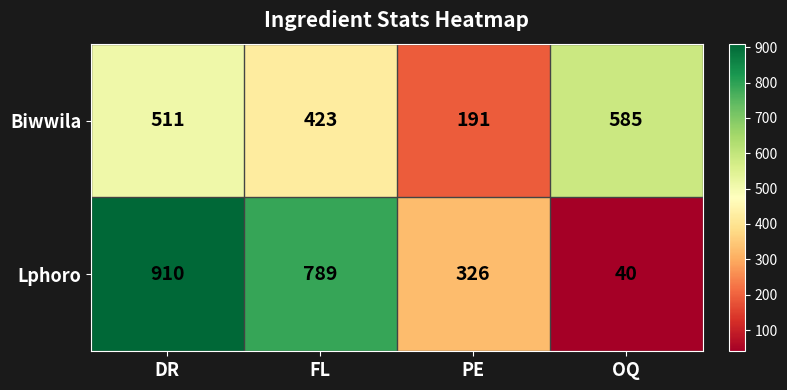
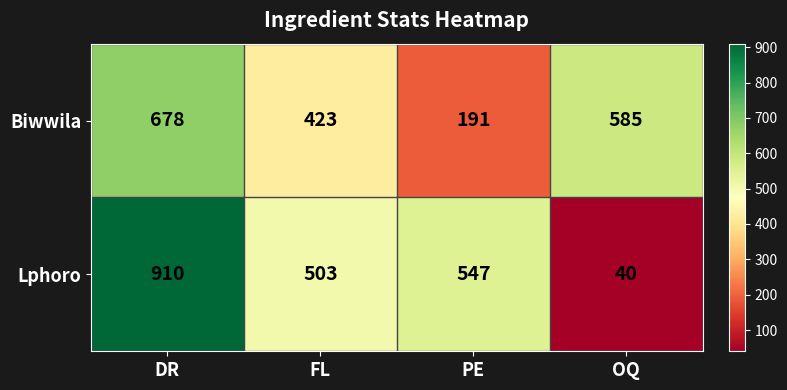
  {
    "Biwwila": {
-     "DR": 511,
+     "DR": 678,
      "FL": 423,
      "PE": 191,
      "OQ": 585
    },
    "Lphoro": {
      "DR": 910,
-     "FL": 789,
-     "PE": 326,
+     "FL": 503,
+     "PE": 547,
      "OQ": 40
    }
  }
